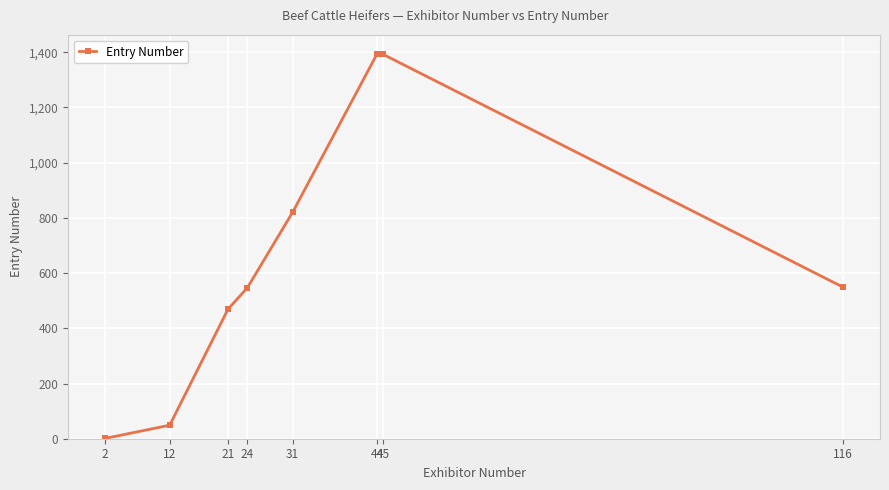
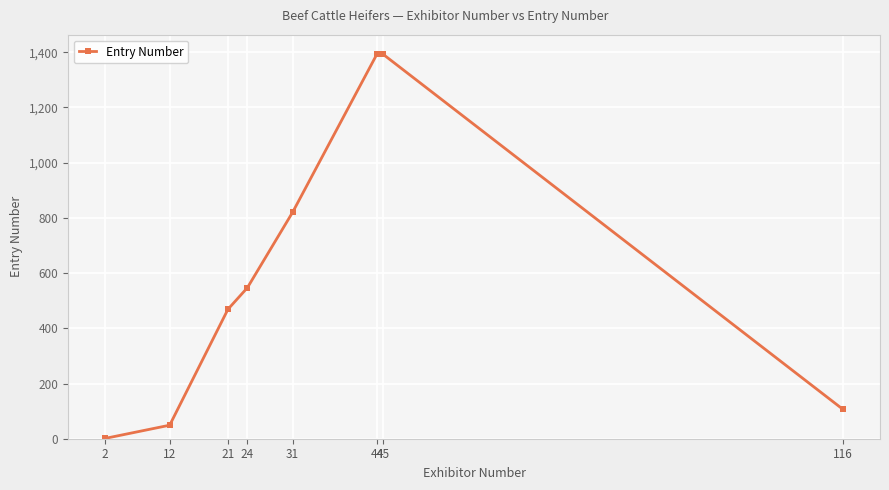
  {
    "2": 0,
    "12": 50,
    "21": 470,
    "24": 550,
    "31": 820,
-   "116": 550
+   "116": 110
  }
